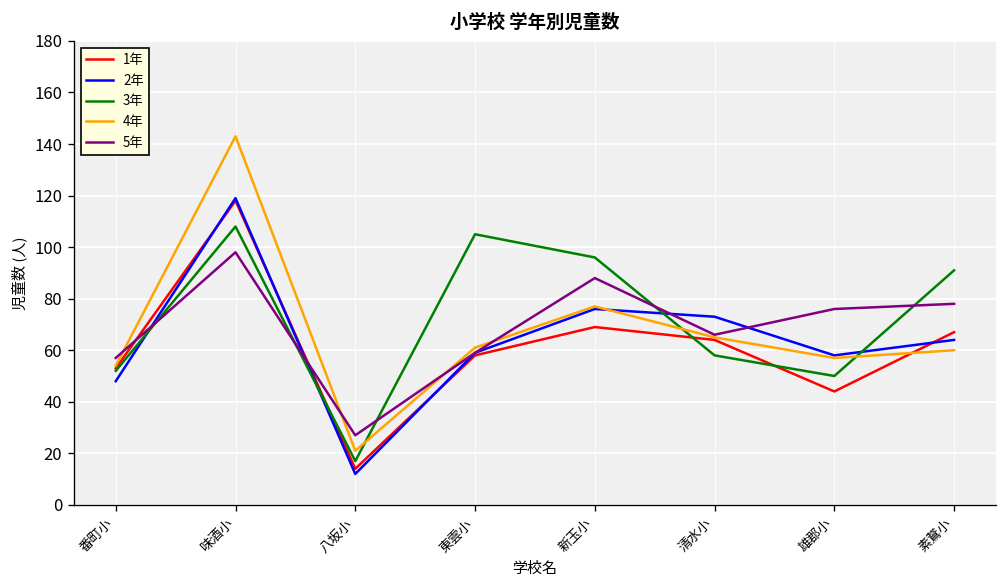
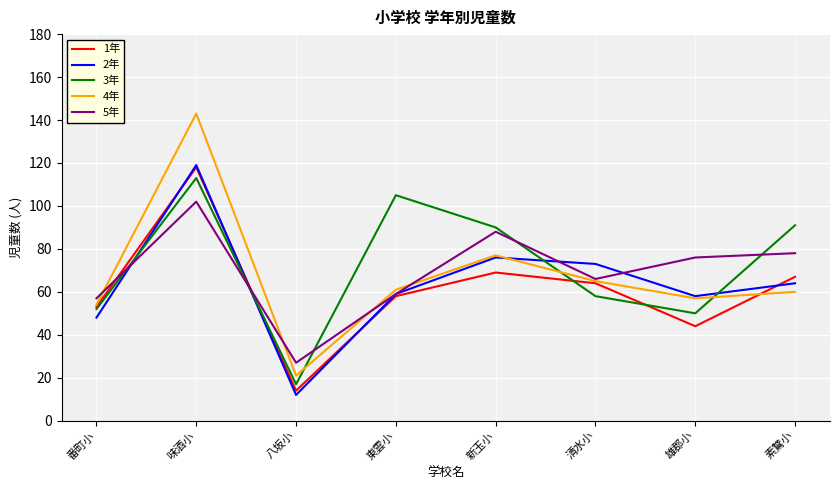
  {
    "1年": {
      "八坂小": 14,
      "新玉小": 69,
      "雄郡小": 44,
      "素鵞小": 67
    },
    "2年": {
      "番町小": 48,
      "八坂小": 12,
      "清水小": 73,
      "素鵞小": 64
    },
    "3年": {
-     "味酒小": 108,
+     "味酒小": 113,
      "八坂小": 17,
      "東雲小": 105,
-     "新玉小": 96,
+     "新玉小": 90,
      "清水小": 58,
      "雄郡小": 50,
      "素鵞小": 91
    },
    "4年": {
      "味酒小": 143,
      "八坂小": 21,
      "東雲小": 61,
      "素鵞小": 60
    },
    "5年": {
      "番町小": 57,
-     "味酒小": 98,
+     "味酒小": 102,
      "八坂小": 27,
      "新玉小": 88,
      "雄郡小": 76,
      "素鵞小": 78
    }
  }
